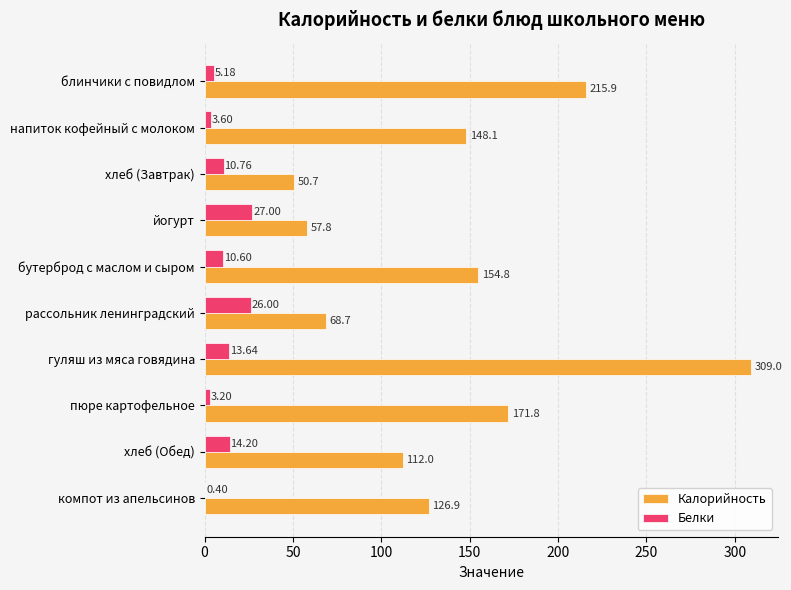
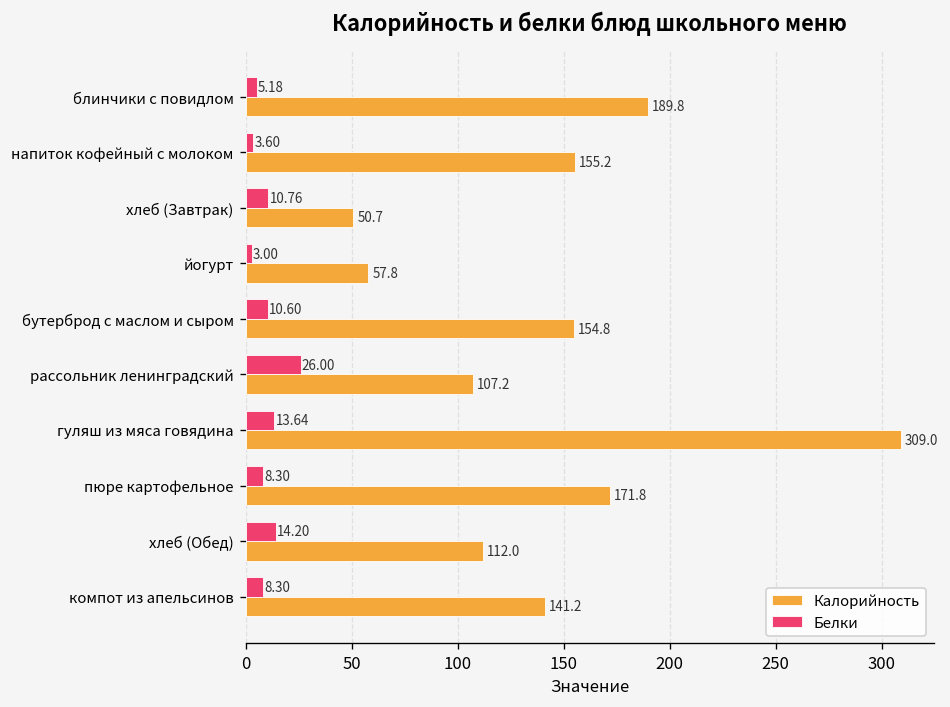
  {
    "Калорийность": {
-     "блинчики с повидлом": 215.9,
-     "напиток кофейный с молоком": 148.1,
+     "блинчики с повидлом": 189.8,
+     "напиток кофейный с молоком": 155.2,
      "хлеб (Завтрак)": 50.7,
      "йогурт": 57.8,
      "бутерброд с маслом и сыром": 154.8,
-     "рассольник ленинградский": 68.7,
+     "рассольник ленинградский": 107.2,
      "гуляш из мяса говядина": 309.0,
      "пюре картофельное": 171.8,
      "хлеб (Обед)": 112.0,
-     "компот из апельсинов": 126.9
+     "компот из апельсинов": 141.2
    },
    "Белки": {
      "блинчики с повидлом": 5.18,
      "напиток кофейный с молоком": 3.60,
      "хлеб (Завтрак)": 10.76,
-     "йогурт": 27.00,
+     "йогурт": 3.00,
      "бутерброд с маслом и сыром": 10.60,
      "рассольник ленинградский": 26.00,
      "гуляш из мяса говядина": 13.64,
-     "пюре картофельное": 3.20,
+     "пюре картофельное": 8.30,
      "хлеб (Обед)": 14.20,
-     "компот из апельсинов": 0.40
+     "компот из апельсинов": 8.30
    }
  }
